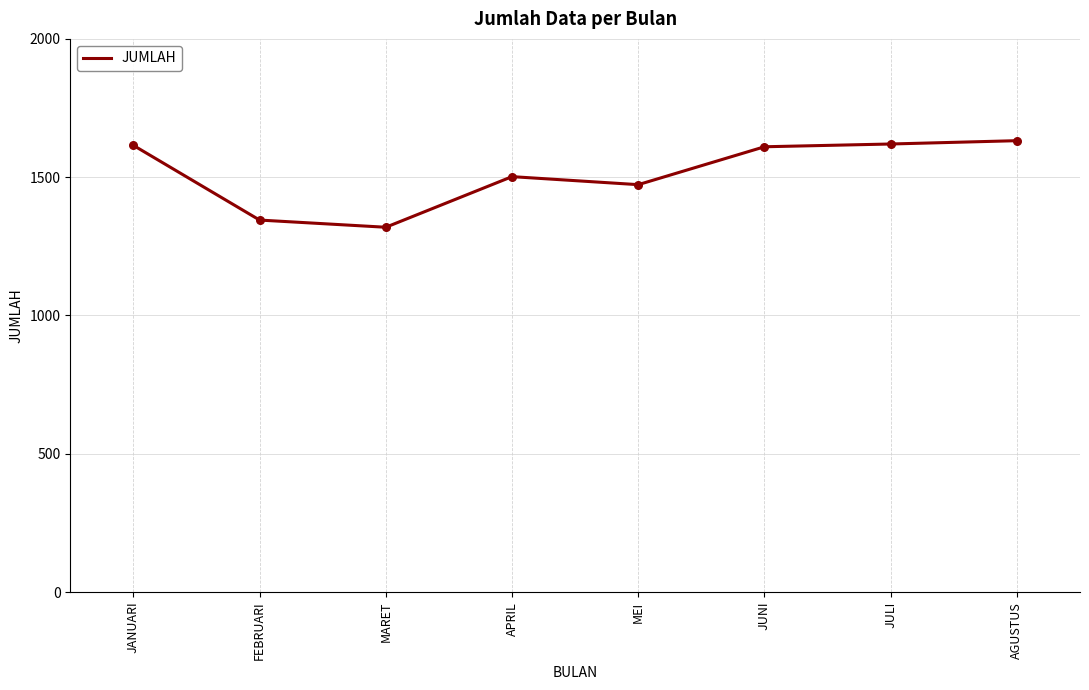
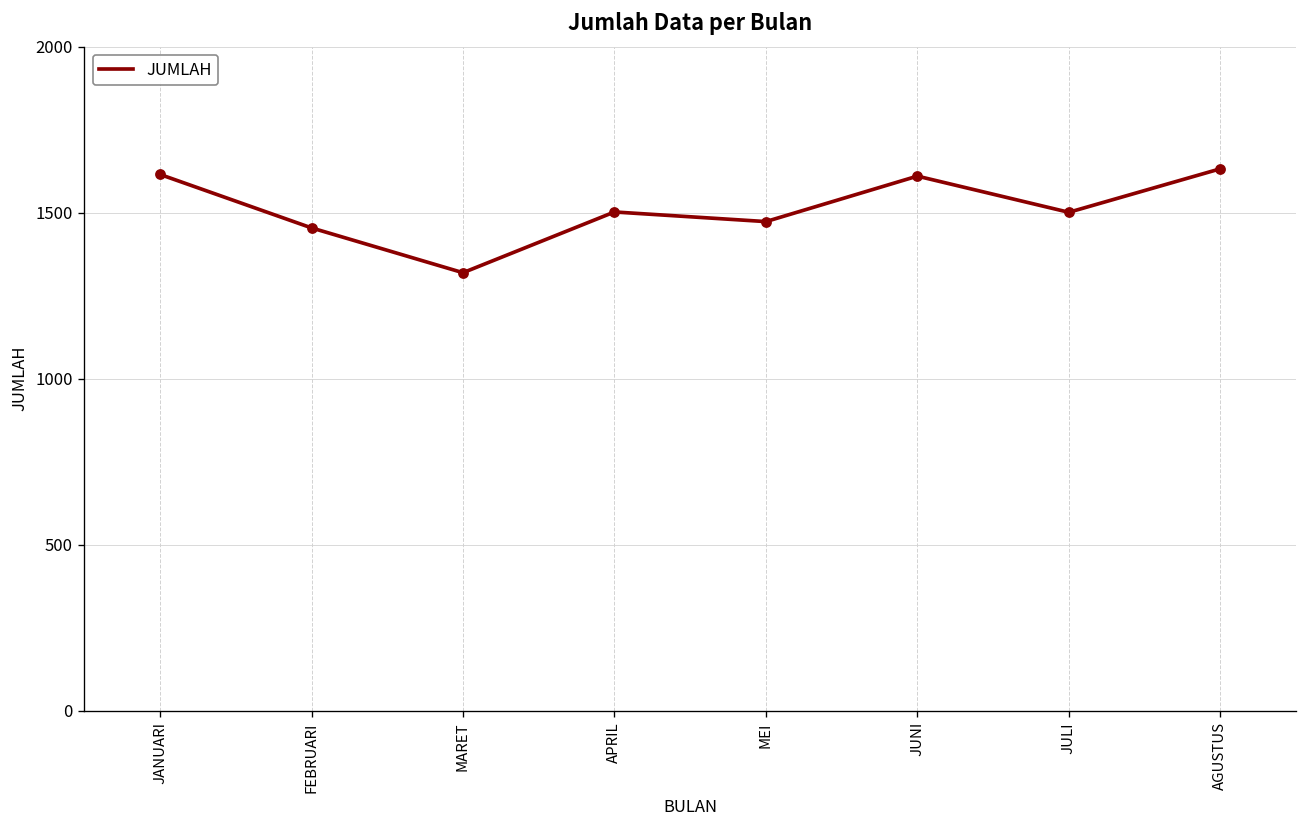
  {
    "JANUARI": 1620,
-   "FEBRUARI": 1350,
+   "FEBRUARI": 1450,
    "MARET": 1320,
    "APRIL": 1500,
    "MEI": 1470,
    "JUNI": 1610,
-   "JULI": 1620,
+   "JULI": 1500,
    "AGUSTUS": 1630
  }
